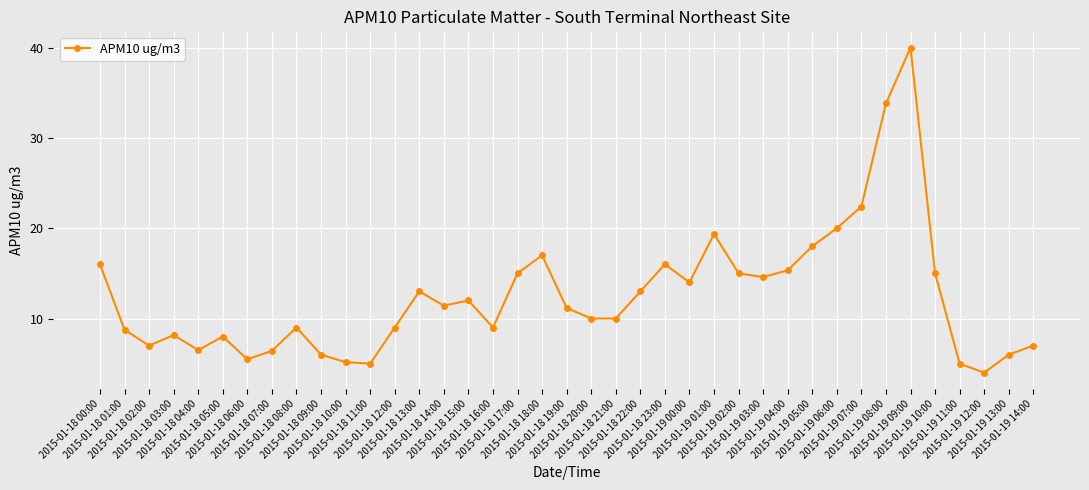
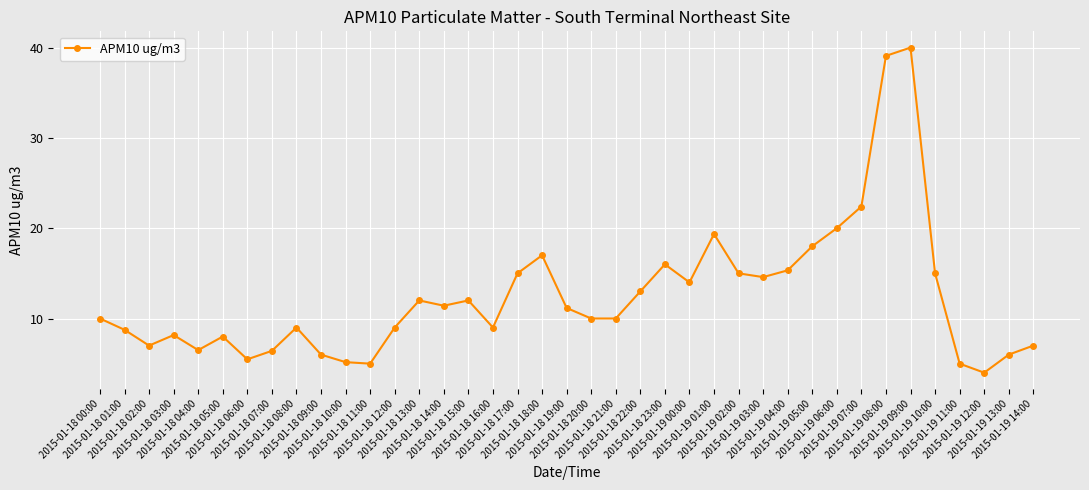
  {
-   "2015-01-18 00:00": 16,
+   "2015-01-18 00:00": 10,
    "2015-01-18 01:00": 9,
    "2015-01-18 02:00": 7,
    "2015-01-18 03:00": 8,
    "2015-01-18 04:00": 7,
    "2015-01-18 05:00": 8,
    "2015-01-18 06:00": 5,
    "2015-01-18 07:00": 6,
    "2015-01-18 08:00": 9,
    "2015-01-18 09:00": 6,
    "2015-01-18 10:00": 5,
    "2015-01-18 11:00": 5,
    "2015-01-18 12:00": 9,
-   "2015-01-18 13:00": 13,
+   "2015-01-18 13:00": 12,
    "2015-01-18 14:00": 11,
    "2015-01-18 15:00": 12,
    "2015-01-18 16:00": 9,
    "2015-01-18 17:00": 15,
    "2015-01-18 18:00": 17,
    "2015-01-18 19:00": 11,
    "2015-01-18 20:00": 10,
    "2015-01-18 21:00": 10,
    "2015-01-18 22:00": 13,
    "2015-01-18 23:00": 16,
    "2015-01-19 00:00": 14,
    "2015-01-19 01:00": 19,
    "2015-01-19 02:00": 15,
    "2015-01-19 03:00": 15,
    "2015-01-19 04:00": 15,
    "2015-01-19 05:00": 18,
    "2015-01-19 06:00": 20,
    "2015-01-19 07:00": 22,
-   "2015-01-19 08:00": 34,
+   "2015-01-19 08:00": 39,
    "2015-01-19 09:00": 40,
    "2015-01-19 10:00": 15,
    "2015-01-19 11:00": 5,
    "2015-01-19 12:00": 4,
    "2015-01-19 13:00": 6,
    "2015-01-19 14:00": 7
  }
